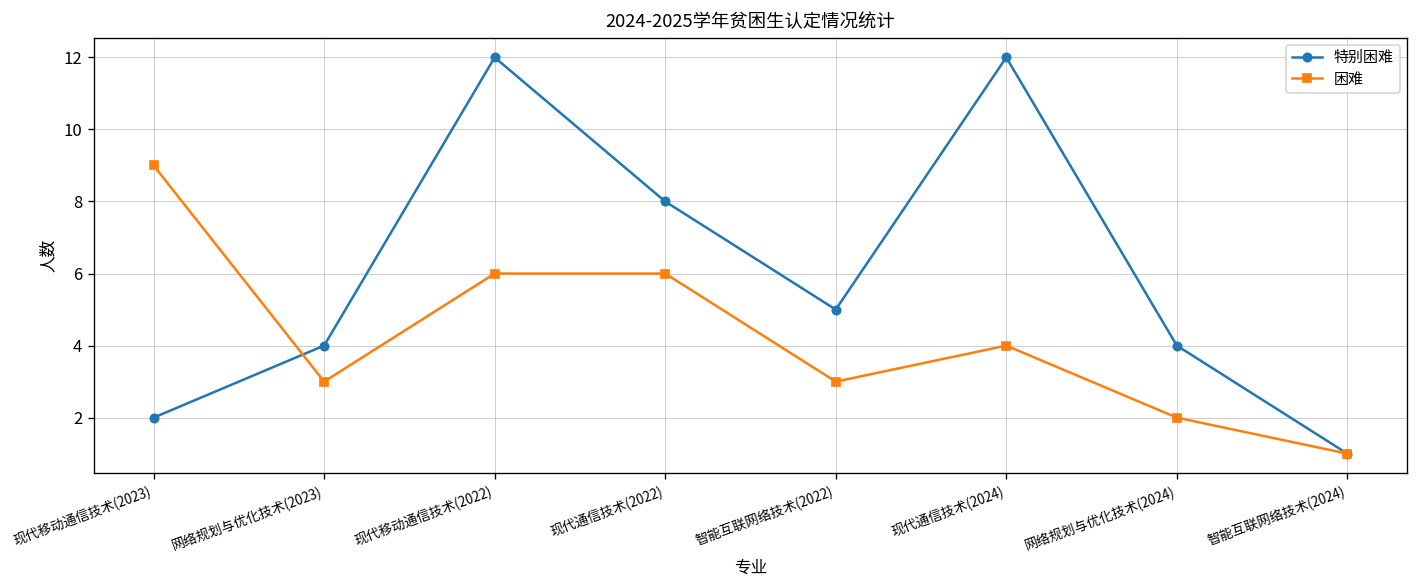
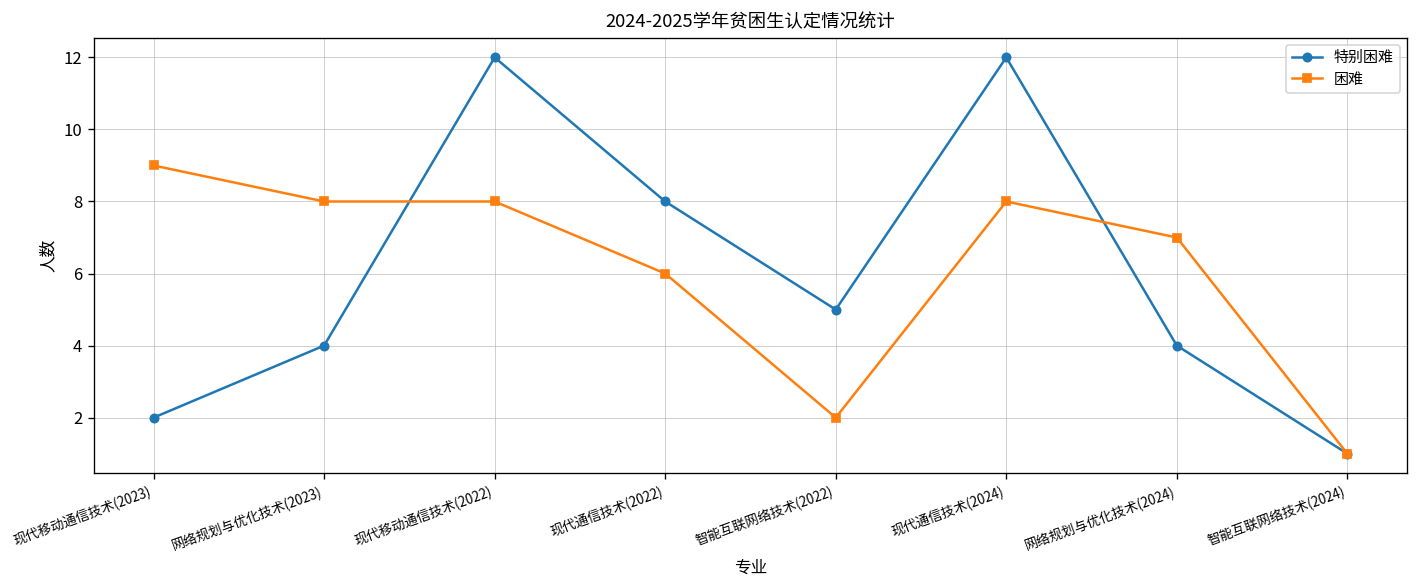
  {
    "特别困难": {
      "现代移动通信技术(2023)": 2,
      "网络规划与优化技术(2023)": 4,
      "现代移动通信技术(2022)": 12,
      "现代通信技术(2022)": 8,
      "智能互联网络技术(2022)": 5,
      "现代通信技术(2024)": 12,
      "网络规划与优化技术(2024)": 4
    },
    "困难": {
      "现代移动通信技术(2023)": 9,
-     "网络规划与优化技术(2023)": 3,
-     "现代移动通信技术(2022)": 6,
+     "网络规划与优化技术(2023)": 8,
+     "现代移动通信技术(2022)": 8,
      "现代通信技术(2022)": 6,
-     "智能互联网络技术(2022)": 3,
-     "现代通信技术(2024)": 4,
-     "网络规划与优化技术(2024)": 2
+     "智能互联网络技术(2022)": 2,
+     "现代通信技术(2024)": 8,
+     "网络规划与优化技术(2024)": 7
    }
  }
